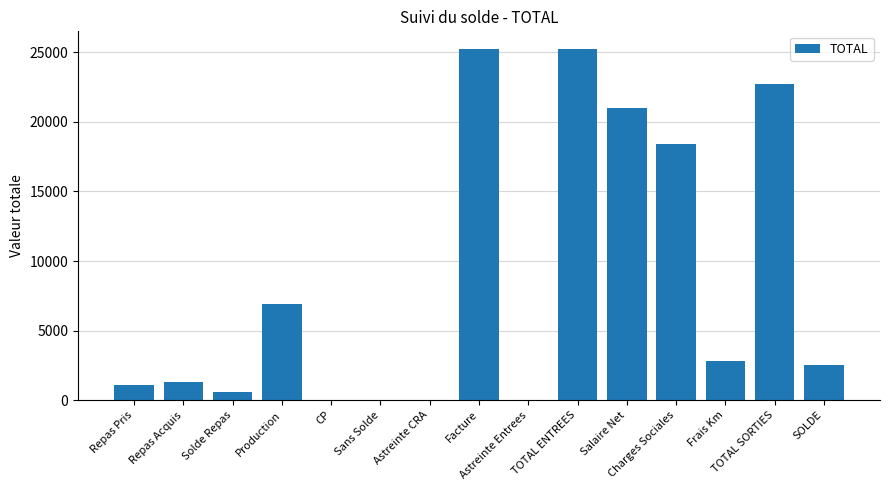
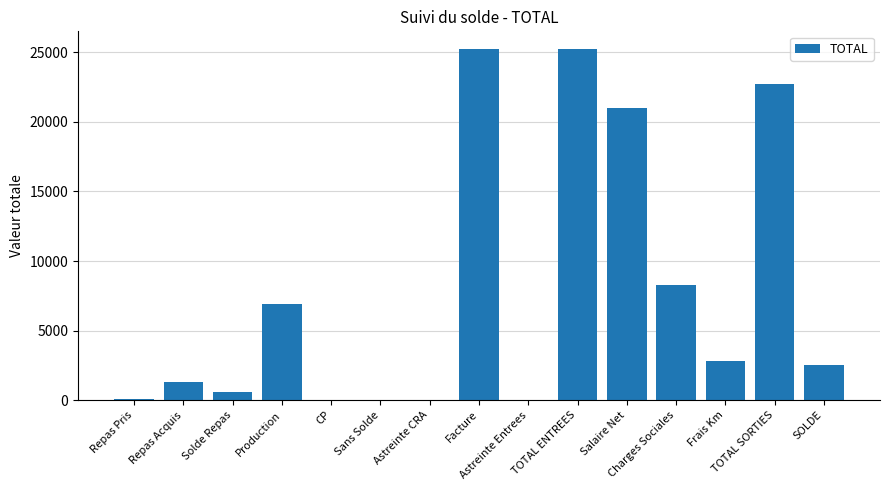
  {
-   "Repas Pris": 1100,
+   "Repas Pris": 100,
    "Repas Acquis": 1300,
    "Solde Repas": 600,
    "Production": 6900,
    "Sans Solde": 0,
    "Astreinte CRA": 0,
    "Facture": 25200,
    "Astreinte Entrees": 0,
    "TOTAL ENTREES": 25200,
    "Salaire Net": 21000,
-   "Charges Sociales": 18400,
+   "Charges Sociales": 8300,
    "Frais Km": 2800,
    "TOTAL SORTIES": 22700,
    "SOLDE": 2500
  }
